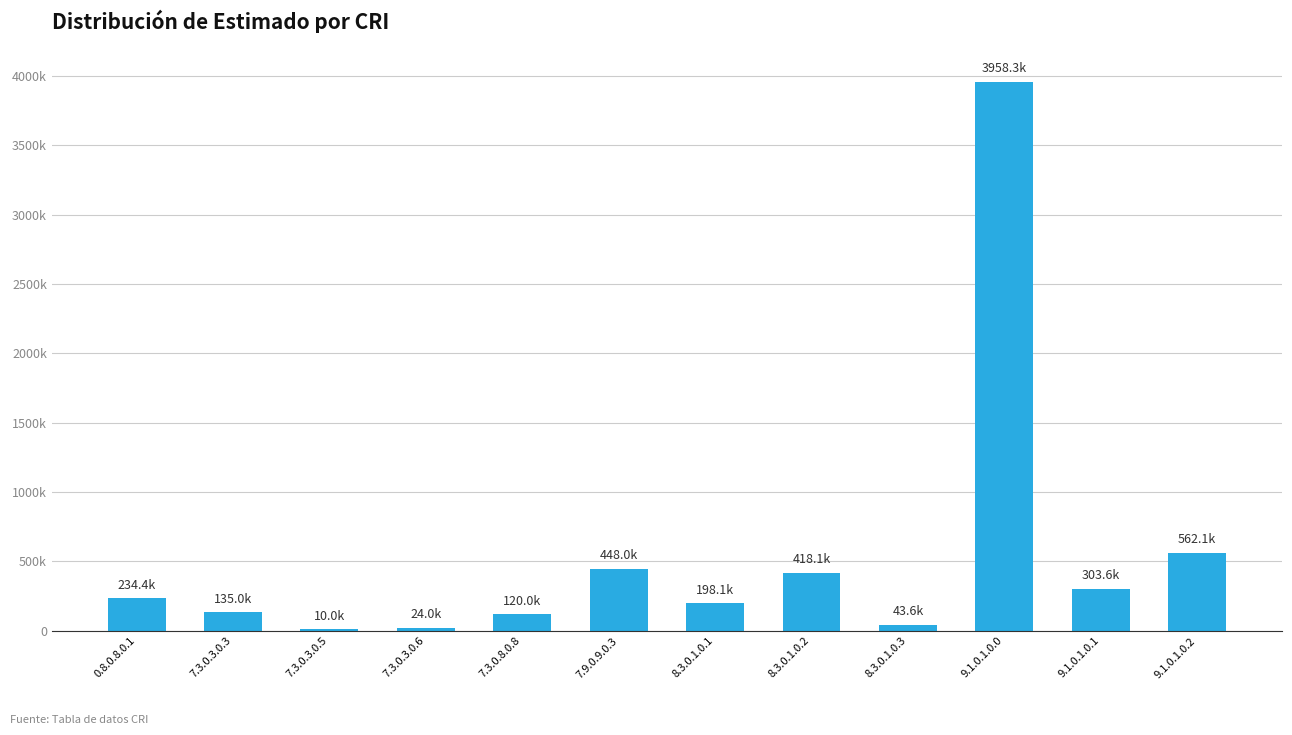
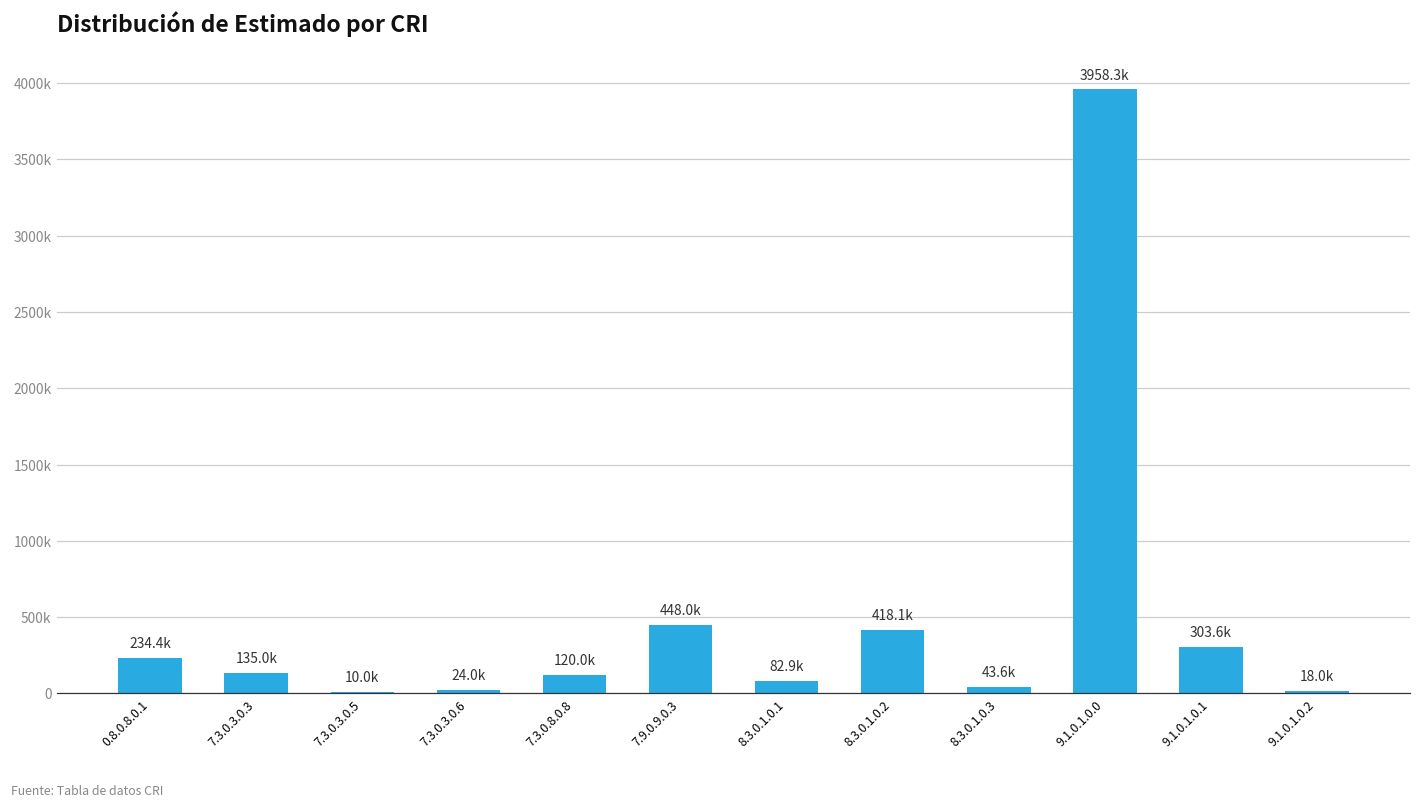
  {
    "0.8.0.8.0.1": "234.4k",
    "7.3.0.3.0.3": "135.0k",
    "7.3.0.3.0.5": "10.0k",
    "7.3.0.3.0.6": "24.0k",
    "7.3.0.8.0.8": "120.0k",
    "7.9.0.9.0.3": "448.0k",
-   "8.3.0.1.0.1": "198.1k",
+   "8.3.0.1.0.1": "82.9k",
    "8.3.0.1.0.2": "418.1k",
    "8.3.0.1.0.3": "43.6k",
    "9.1.0.1.0.0": "3958.3k",
    "9.1.0.1.0.1": "303.6k",
-   "9.1.0.1.0.2": "562.1k"
+   "9.1.0.1.0.2": "18.0k"
  }
